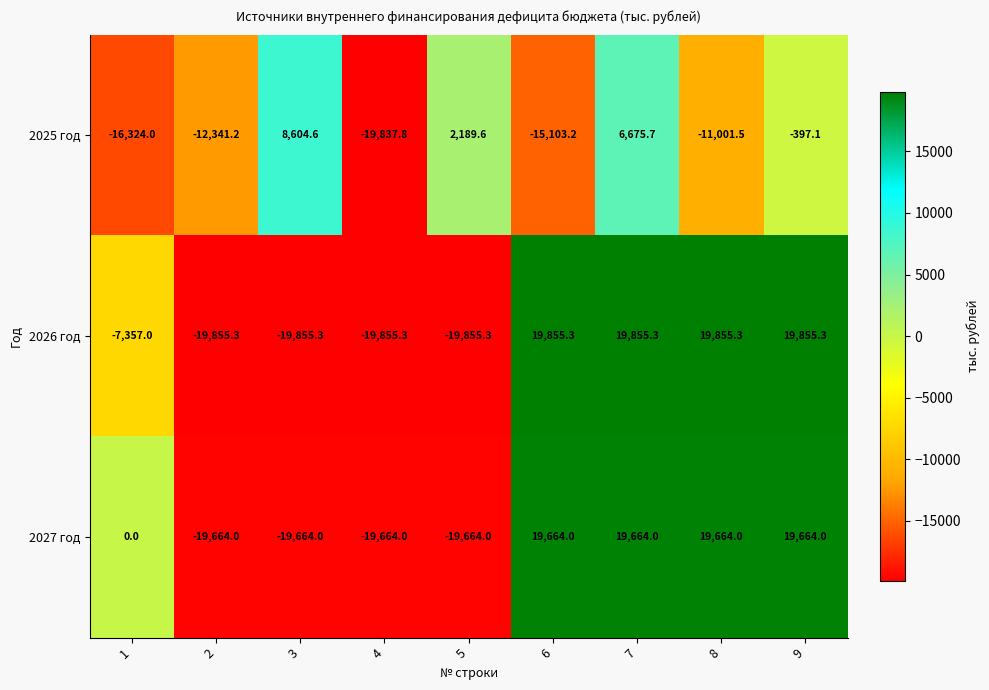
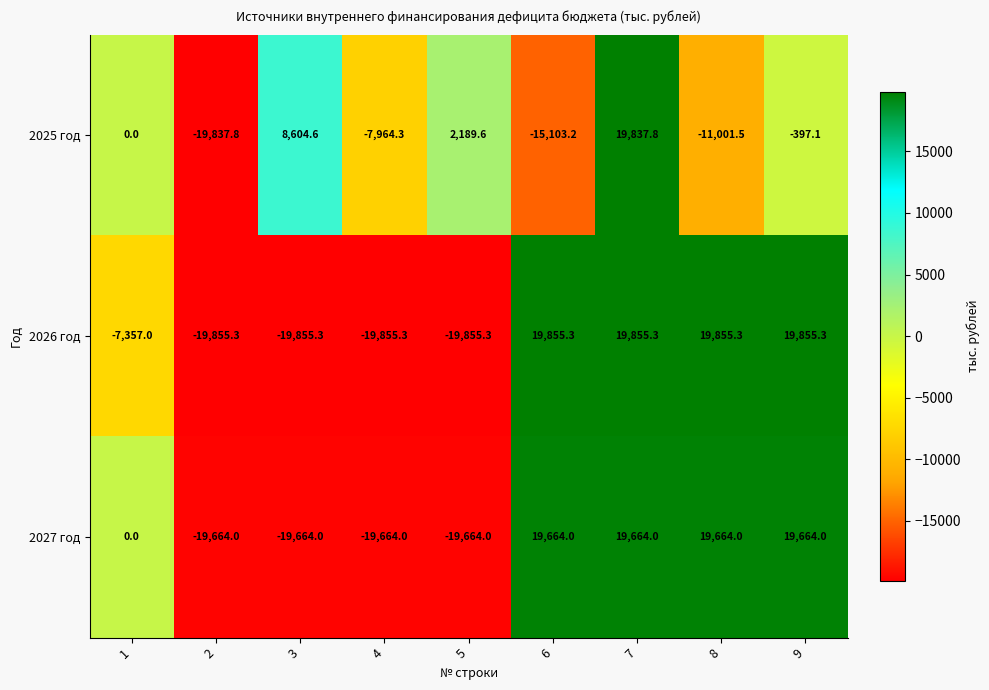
  {
    "2025 год": {
-     "1": "-16,324.0",
-     "2": "-12,341.2",
+     "1": "0.0",
+     "2": "-19,837.8",
      "3": "8,604.6",
-     "4": "-19,837.8",
+     "4": "-7,964.3",
      "5": "2,189.6",
      "6": "-15,103.2",
-     "7": "6,675.7",
+     "7": "19,837.8",
      "8": "-11,001.5",
      "9": "-397.1"
    },
    "2026 год": {
      "1": "-7,357.0",
      "2": "-19,855.3",
      "3": "-19,855.3",
      "4": "-19,855.3",
      "5": "-19,855.3",
      "6": "19,855.3",
      "7": "19,855.3",
      "8": "19,855.3",
      "9": "19,855.3"
    },
    "2027 год": {
      "1": "0.0",
      "2": "-19,664.0",
      "3": "-19,664.0",
      "4": "-19,664.0",
      "5": "-19,664.0",
      "6": "19,664.0",
      "7": "19,664.0",
      "8": "19,664.0",
      "9": "19,664.0"
    }
  }
